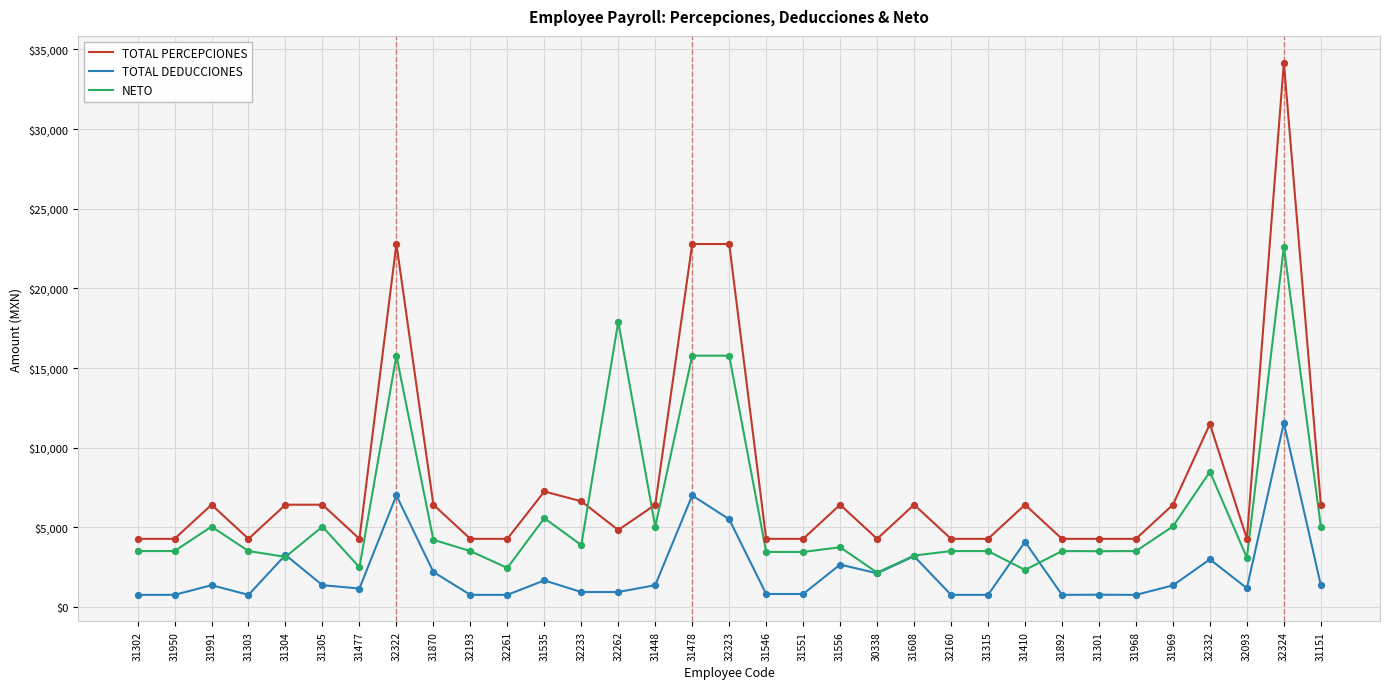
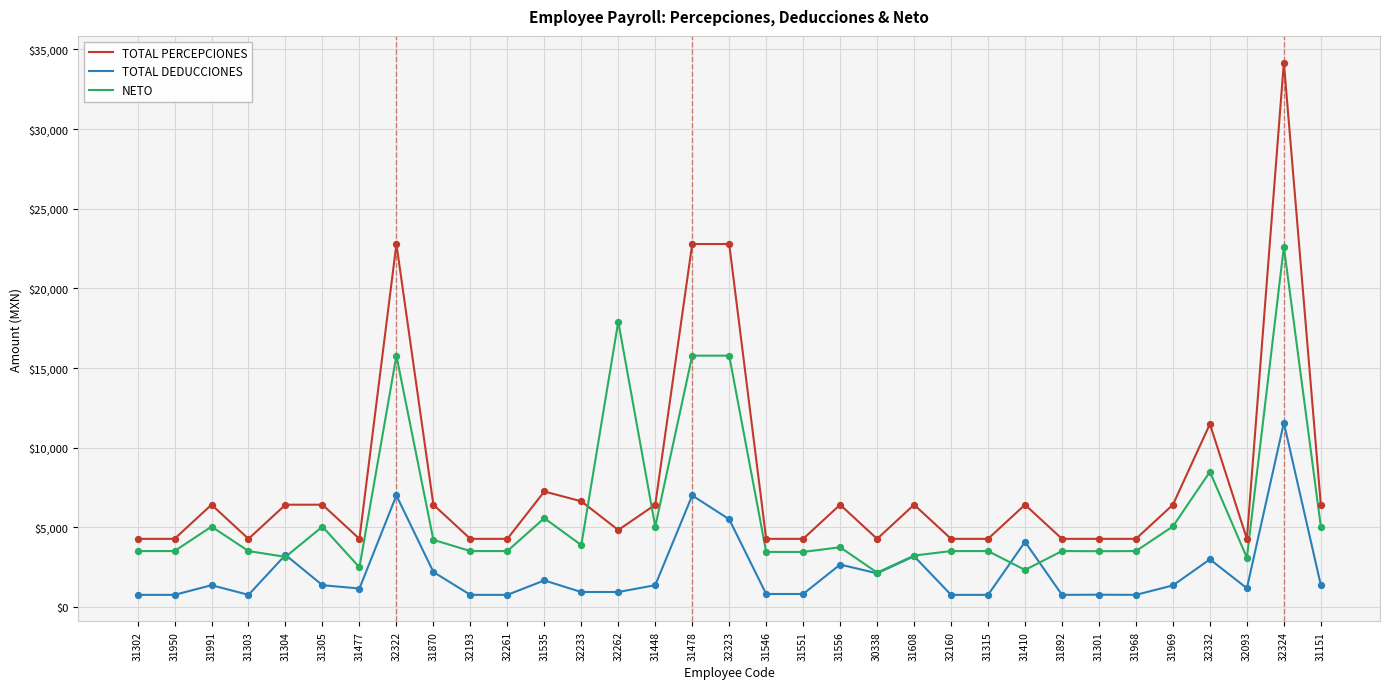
  {
    "TOTAL PERCEPCIONES": {
      "31302": "$4,300",
      "31950": "$4,300",
      "31991": "$6,400",
      "31303": "$4,300",
      "31304": "$6,400",
      "31305": "$6,400",
      "31477": "$4,300",
      "32322": "$22,800",
      "31870": "$6,400",
      "32193": "$4,300",
      "32261": "$4,300",
      "31535": "$7,300",
      "32233": "$6,600",
      "32262": "$4,800",
      "31448": "$6,400",
      "31478": "$22,800",
      "32323": "$22,800",
      "31546": "$4,300",
      "31551": "$4,300",
      "31556": "$6,400",
      "30338": "$4,300",
      "31608": "$6,400",
      "32160": "$4,300",
      "31315": "$4,300",
      "31410": "$6,400",
      "31892": "$4,300",
      "31301": "$4,300",
      "31968": "$4,300",
      "31969": "$6,400",
      "32332": "$11,500",
      "32093": "$4,300",
      "32324": "$34,200",
      "31151": "$6,400"
    },
    "TOTAL DEDUCCIONES": {
      "31302": "$800",
      "31950": "$800",
      "31991": "$1,400",
      "31303": "$800",
      "31305": "$1,400",
      "31477": "$1,200",
      "32322": "$7,000",
      "31870": "$2,200",
      "32193": "$800",
      "32261": "$800",
      "31535": "$1,700",
      "32233": "$900",
      "32262": "$900",
      "31448": "$1,400",
      "31478": "$7,000",
      "32323": "$5,500",
      "31546": "$800",
      "31551": "$800",
      "31556": "$2,700",
      "32160": "$800",
      "31315": "$800",
      "31410": "$4,100",
      "31892": "$800",
      "31301": "$800",
      "31968": "$800",
      "31969": "$1,400",
      "32332": "$3,000",
      "32093": "$1,200",
      "32324": "$11,600",
      "31151": "$1,400"
    },
    "NETO": {
      "31302": "$3,500",
      "31950": "$3,500",
      "31991": "$5,000",
      "31303": "$3,500",
      "31305": "$5,000",
      "31477": "$2,500",
      "32322": "$15,800",
      "31870": "$4,200",
      "32193": "$3,500",
-     "32261": "$2,500",
+     "32261": "$3,500",
      "31535": "$5,600",
      "32233": "$3,900",
      "32262": "$17,900",
      "31448": "$5,000",
      "31478": "$15,800",
      "32323": "$15,800",
      "31546": "$3,500",
      "31551": "$3,500",
      "31556": "$3,800",
      "32160": "$3,500",
      "31315": "$3,500",
      "31410": "$2,300",
      "31892": "$3,500",
      "31301": "$3,500",
      "31968": "$3,500",
      "31969": "$5,100",
      "32332": "$8,500",
      "32093": "$3,100",
      "32324": "$22,600",
      "31151": "$5,000"
    }
  }
